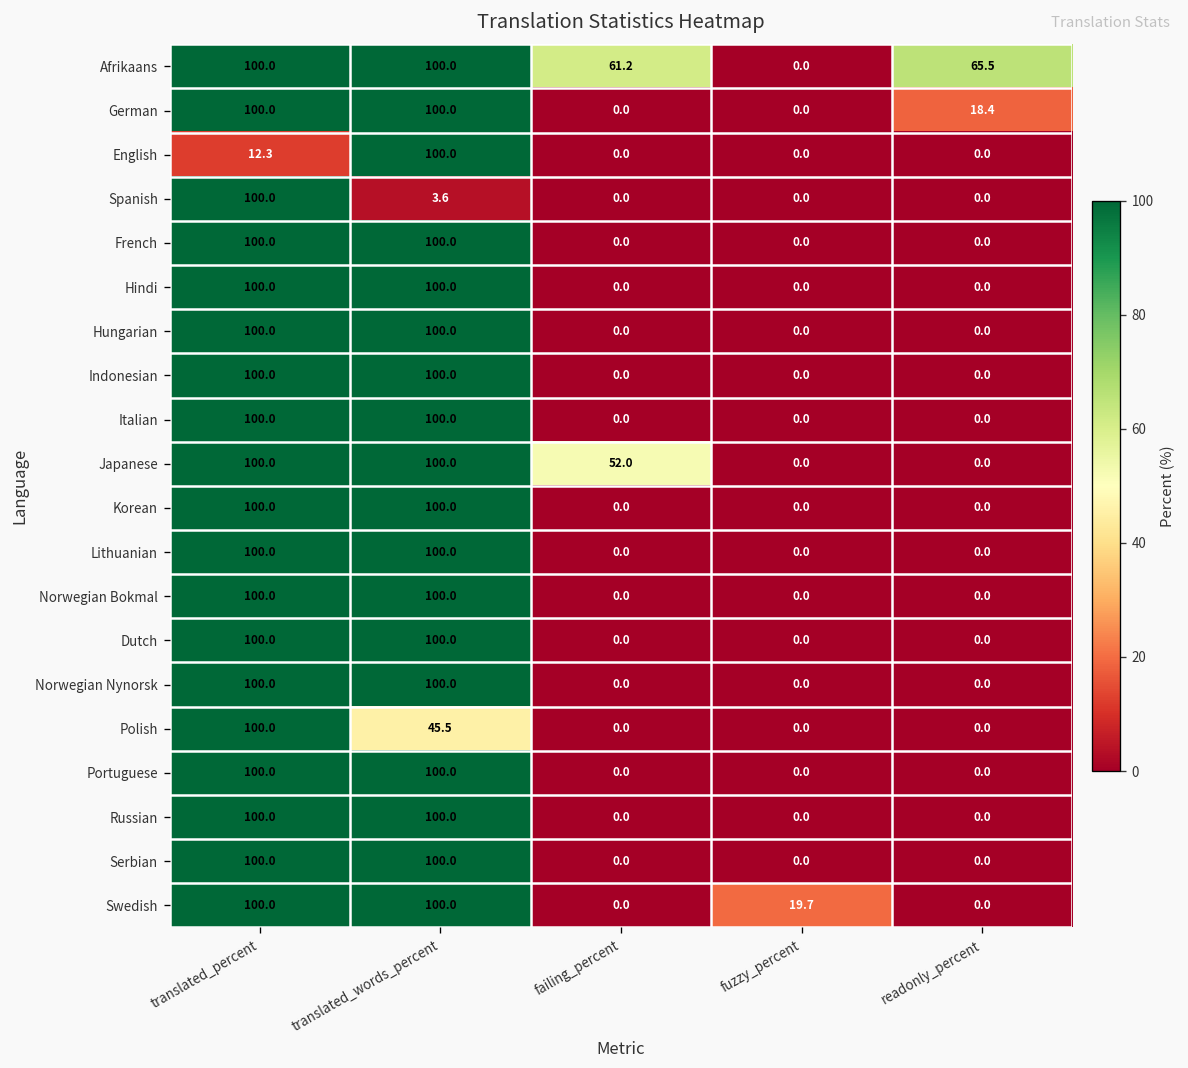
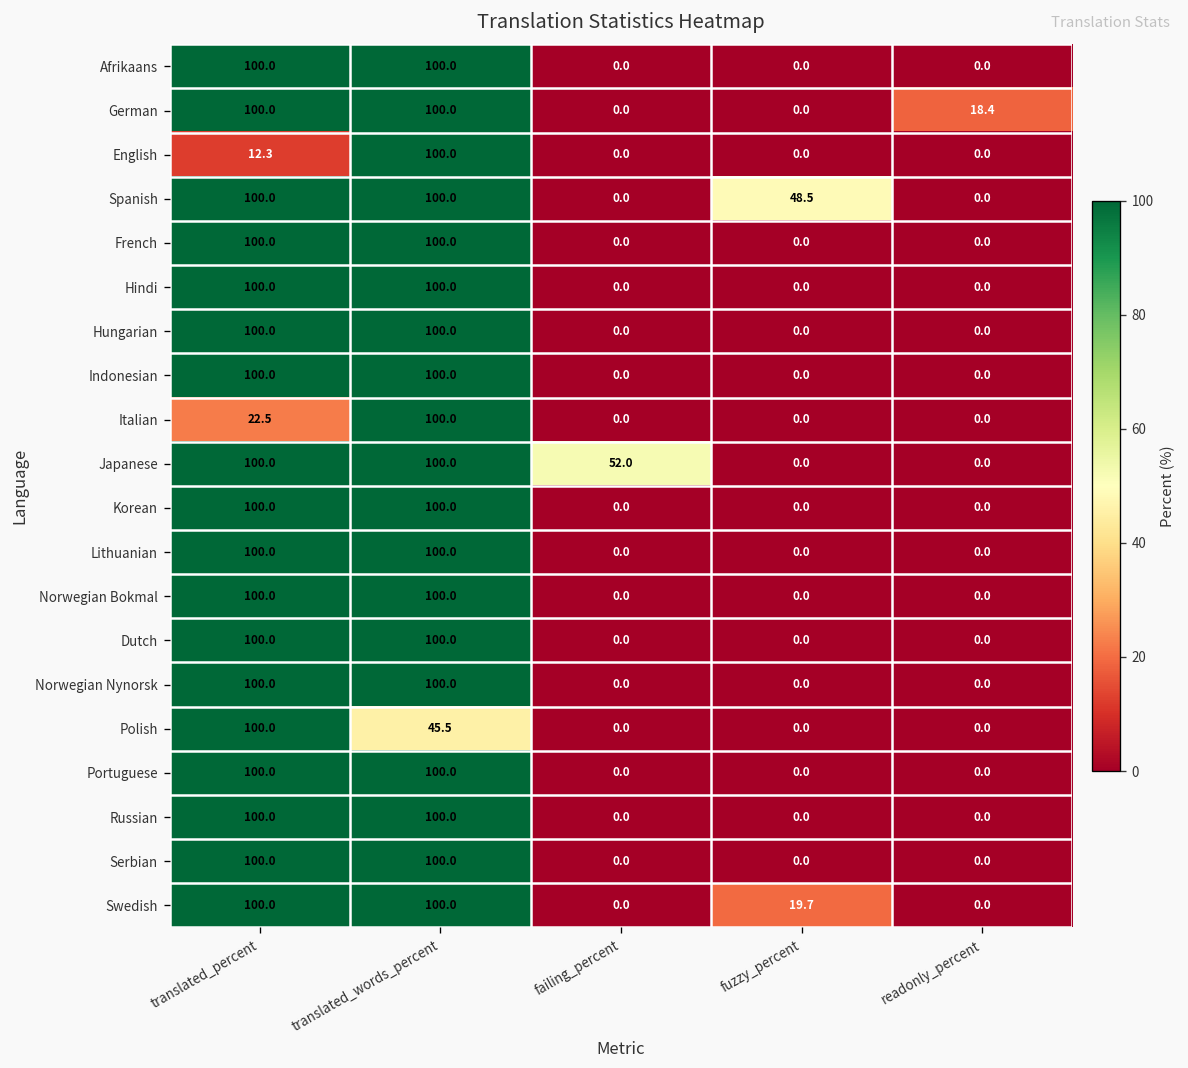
  {
    "Afrikaans": {
      "translated_percent": 100.0,
      "translated_words_percent": 100.0,
-     "failing_percent": 61.2,
+     "failing_percent": 0.0,
      "fuzzy_percent": 0.0,
-     "readonly_percent": 65.5
+     "readonly_percent": 0.0
    },
    "German": {
      "translated_percent": 100.0,
      "translated_words_percent": 100.0,
      "failing_percent": 0.0,
      "fuzzy_percent": 0.0,
      "readonly_percent": 18.4
    },
    "English": {
      "translated_percent": 12.3,
      "translated_words_percent": 100.0,
      "failing_percent": 0.0,
      "fuzzy_percent": 0.0,
      "readonly_percent": 0.0
    },
    "Spanish": {
      "translated_percent": 100.0,
-     "translated_words_percent": 3.6,
+     "translated_words_percent": 100.0,
      "failing_percent": 0.0,
-     "fuzzy_percent": 0.0,
+     "fuzzy_percent": 48.5,
      "readonly_percent": 0.0
    },
    "French": {
      "translated_percent": 100.0,
      "translated_words_percent": 100.0,
      "failing_percent": 0.0,
      "fuzzy_percent": 0.0,
      "readonly_percent": 0.0
    },
    "Hindi": {
      "translated_percent": 100.0,
      "translated_words_percent": 100.0,
      "failing_percent": 0.0,
      "fuzzy_percent": 0.0,
      "readonly_percent": 0.0
    },
    "Hungarian": {
      "translated_percent": 100.0,
      "translated_words_percent": 100.0,
      "failing_percent": 0.0,
      "fuzzy_percent": 0.0,
      "readonly_percent": 0.0
    },
    "Indonesian": {
      "translated_percent": 100.0,
      "translated_words_percent": 100.0,
      "failing_percent": 0.0,
      "fuzzy_percent": 0.0,
      "readonly_percent": 0.0
    },
    "Italian": {
-     "translated_percent": 100.0,
+     "translated_percent": 22.5,
      "translated_words_percent": 100.0,
      "failing_percent": 0.0,
      "fuzzy_percent": 0.0,
      "readonly_percent": 0.0
    },
    "Japanese": {
      "translated_percent": 100.0,
      "translated_words_percent": 100.0,
      "failing_percent": 52.0,
      "fuzzy_percent": 0.0,
      "readonly_percent": 0.0
    },
    "Korean": {
      "translated_percent": 100.0,
      "translated_words_percent": 100.0,
      "failing_percent": 0.0,
      "fuzzy_percent": 0.0,
      "readonly_percent": 0.0
    },
    "Lithuanian": {
      "translated_percent": 100.0,
      "translated_words_percent": 100.0,
      "failing_percent": 0.0,
      "fuzzy_percent": 0.0,
      "readonly_percent": 0.0
    },
    "Norwegian Bokmal": {
      "translated_percent": 100.0,
      "translated_words_percent": 100.0,
      "failing_percent": 0.0,
      "fuzzy_percent": 0.0,
      "readonly_percent": 0.0
    },
    "Dutch": {
      "translated_percent": 100.0,
      "translated_words_percent": 100.0,
      "failing_percent": 0.0,
      "fuzzy_percent": 0.0,
      "readonly_percent": 0.0
    },
    "Norwegian Nynorsk": {
      "translated_percent": 100.0,
      "translated_words_percent": 100.0,
      "failing_percent": 0.0,
      "fuzzy_percent": 0.0,
      "readonly_percent": 0.0
    },
    "Polish": {
      "translated_percent": 100.0,
      "translated_words_percent": 45.5,
      "failing_percent": 0.0,
      "fuzzy_percent": 0.0,
      "readonly_percent": 0.0
    },
    "Portuguese": {
      "translated_percent": 100.0,
      "translated_words_percent": 100.0,
      "failing_percent": 0.0,
      "fuzzy_percent": 0.0,
      "readonly_percent": 0.0
    },
    "Russian": {
      "translated_percent": 100.0,
      "translated_words_percent": 100.0,
      "failing_percent": 0.0,
      "fuzzy_percent": 0.0,
      "readonly_percent": 0.0
    },
    "Serbian": {
      "translated_percent": 100.0,
      "translated_words_percent": 100.0,
      "failing_percent": 0.0,
      "fuzzy_percent": 0.0,
      "readonly_percent": 0.0
    },
    "Swedish": {
      "translated_percent": 100.0,
      "translated_words_percent": 100.0,
      "failing_percent": 0.0,
      "fuzzy_percent": 19.7,
      "readonly_percent": 0.0
    }
  }
